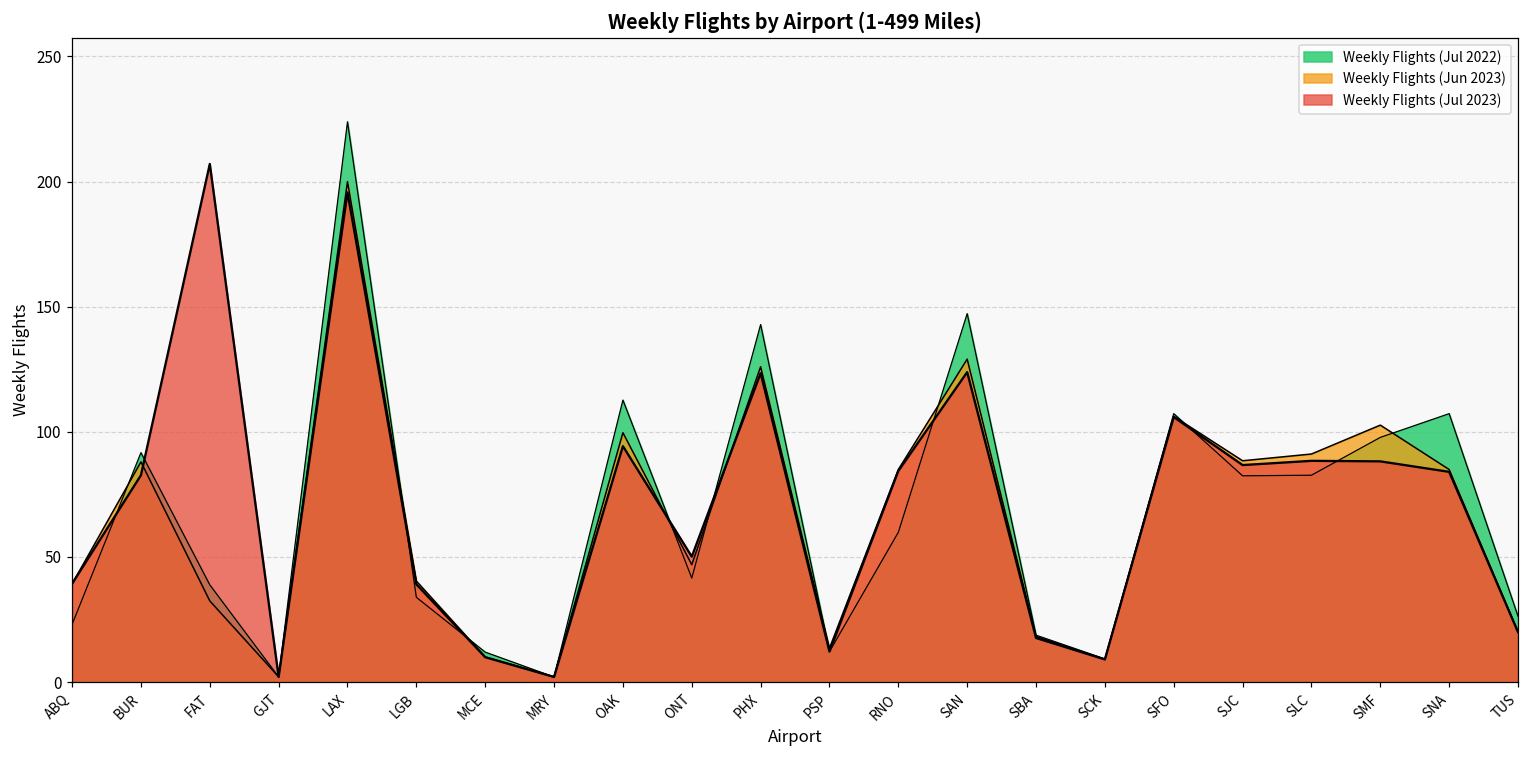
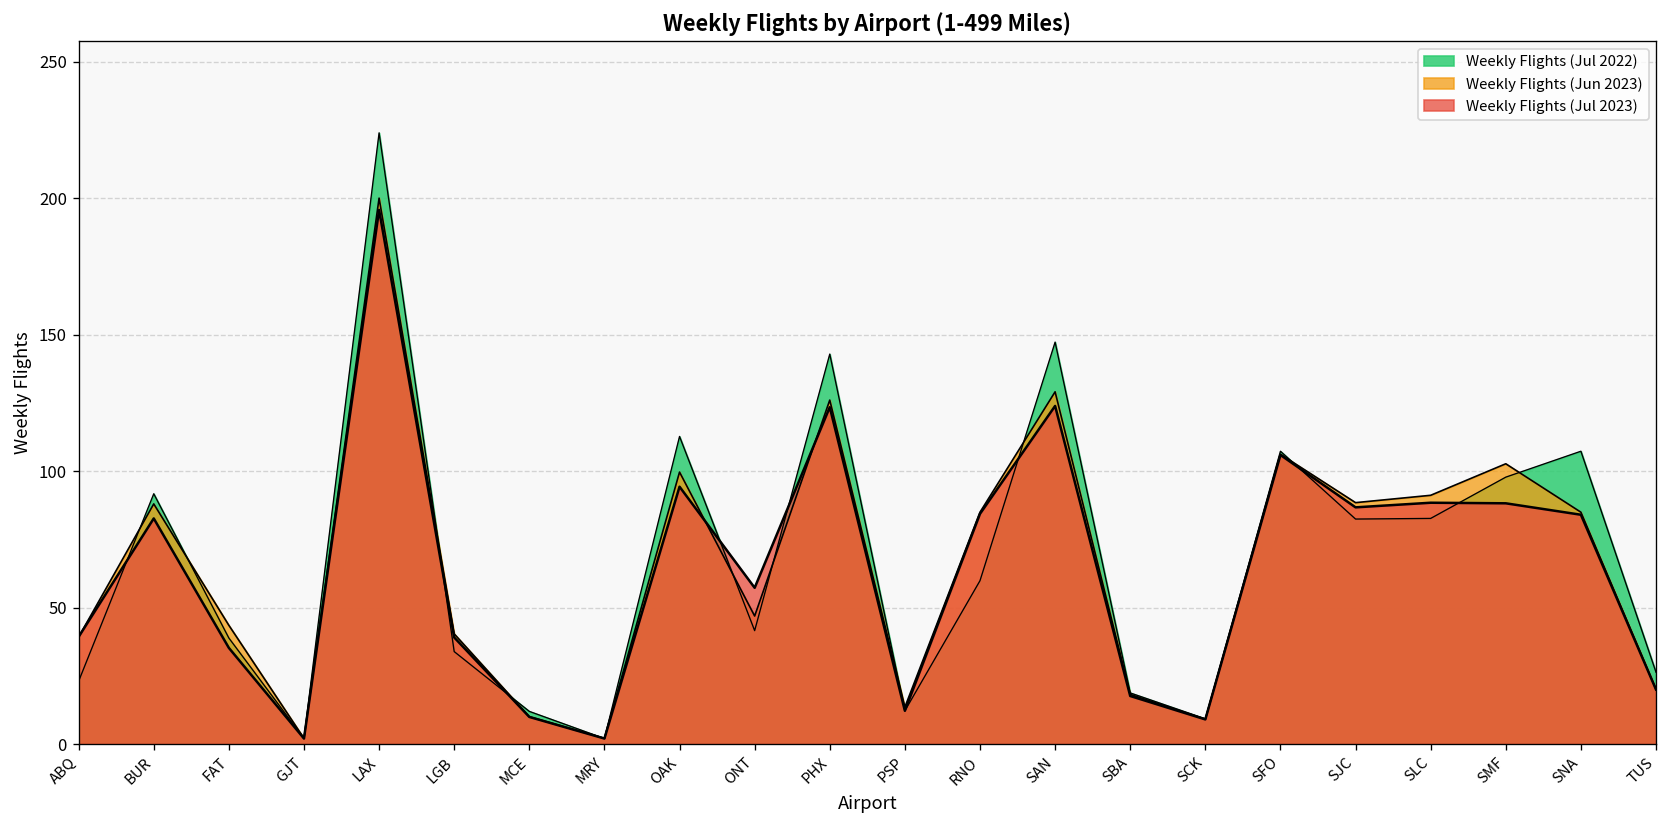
  {
    "Weekly Flights (Jul 2022)": {
      "ABQ": 23,
      "BUR": 92,
      "FAT": 39,
      "LAX": 224,
      "LGB": 34,
      "MCE": 12,
      "OAK": 113,
      "ONT": 42,
      "PHX": 143,
      "RNO": 60,
      "SAN": 147,
      "SJC": 82,
      "SLC": 83,
      "SMF": 98,
      "SNA": 107,
      "TUS": 26
    },
    "Weekly Flights (Jun 2023)": {
      "BUR": 88,
-     "FAT": 32,
+     "FAT": 44,
      "LAX": 200,
      "LGB": 40,
      "OAK": 100,
      "ONT": 47,
      "PHX": 126,
      "PSP": 14,
      "SAN": 129,
      "SJC": 88,
      "SLC": 91,
      "SMF": 103
    },
    "Weekly Flights (Jul 2023)": {
      "BUR": 83,
-     "FAT": 207,
+     "FAT": 35,
      "LAX": 196,
      "LGB": 39,
      "OAK": 94,
-     "ONT": 50,
+     "ONT": 57,
      "PHX": 123,
      "SAN": 124,
      "SJC": 87,
      "SLC": 88,
      "SMF": 88
    }
  }
